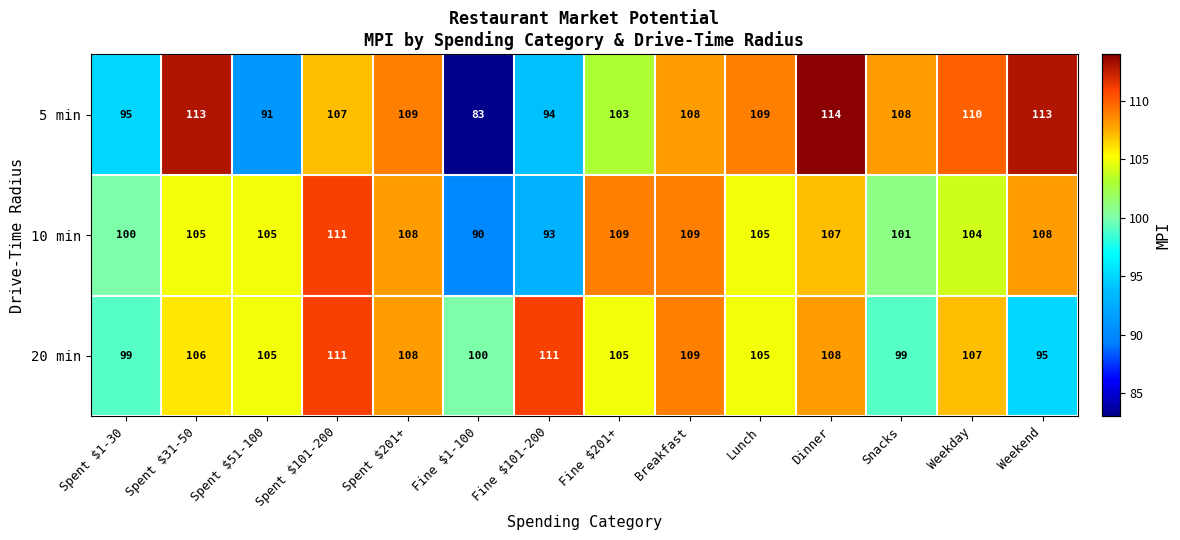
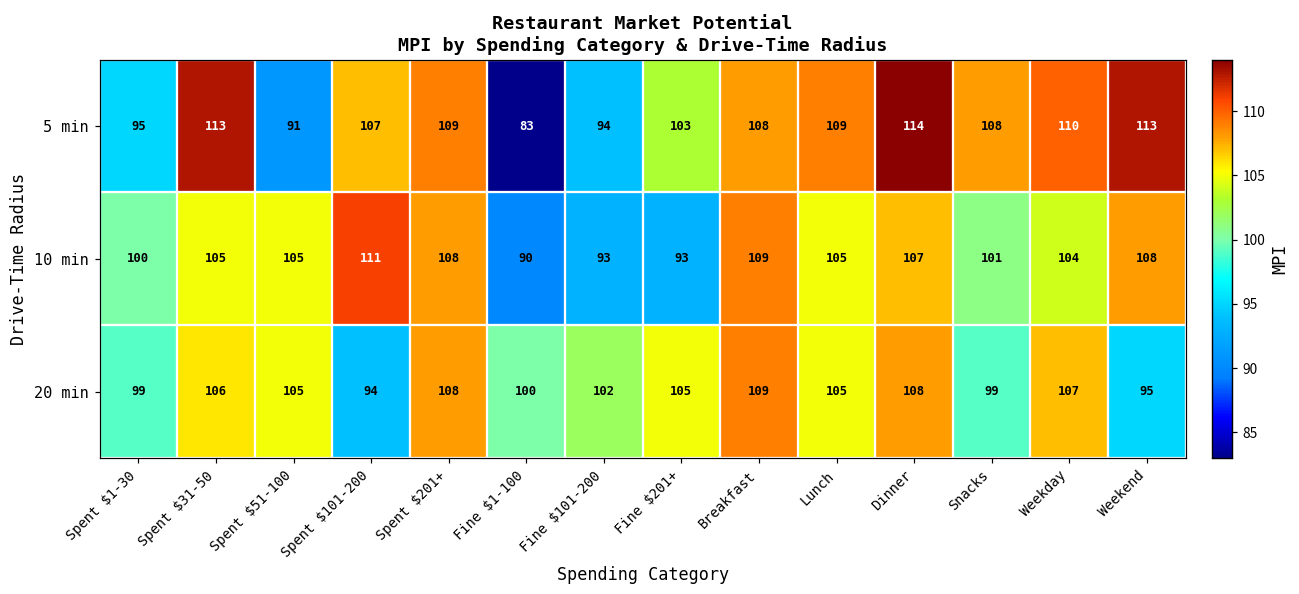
  {
    "5 min": {
      "Spent $1-30": 95,
      "Spent $31-50": 113,
      "Spent $51-100": 91,
      "Spent $101-200": 107,
      "Spent $201+": 109,
      "Fine $1-100": 83,
      "Fine $101-200": 94,
      "Fine $201+": 103,
      "Breakfast": 108,
      "Lunch": 109,
      "Dinner": 114,
      "Snacks": 108,
      "Weekday": 110,
      "Weekend": 113
    },
    "10 min": {
      "Spent $1-30": 100,
      "Spent $31-50": 105,
      "Spent $51-100": 105,
      "Spent $101-200": 111,
      "Spent $201+": 108,
      "Fine $1-100": 90,
      "Fine $101-200": 93,
-     "Fine $201+": 109,
+     "Fine $201+": 93,
      "Breakfast": 109,
      "Lunch": 105,
      "Dinner": 107,
      "Snacks": 101,
      "Weekday": 104,
      "Weekend": 108
    },
    "20 min": {
      "Spent $1-30": 99,
      "Spent $31-50": 106,
      "Spent $51-100": 105,
-     "Spent $101-200": 111,
+     "Spent $101-200": 94,
      "Spent $201+": 108,
      "Fine $1-100": 100,
-     "Fine $101-200": 111,
+     "Fine $101-200": 102,
      "Fine $201+": 105,
      "Breakfast": 109,
      "Lunch": 105,
      "Dinner": 108,
      "Snacks": 99,
      "Weekday": 107,
      "Weekend": 95
    }
  }
